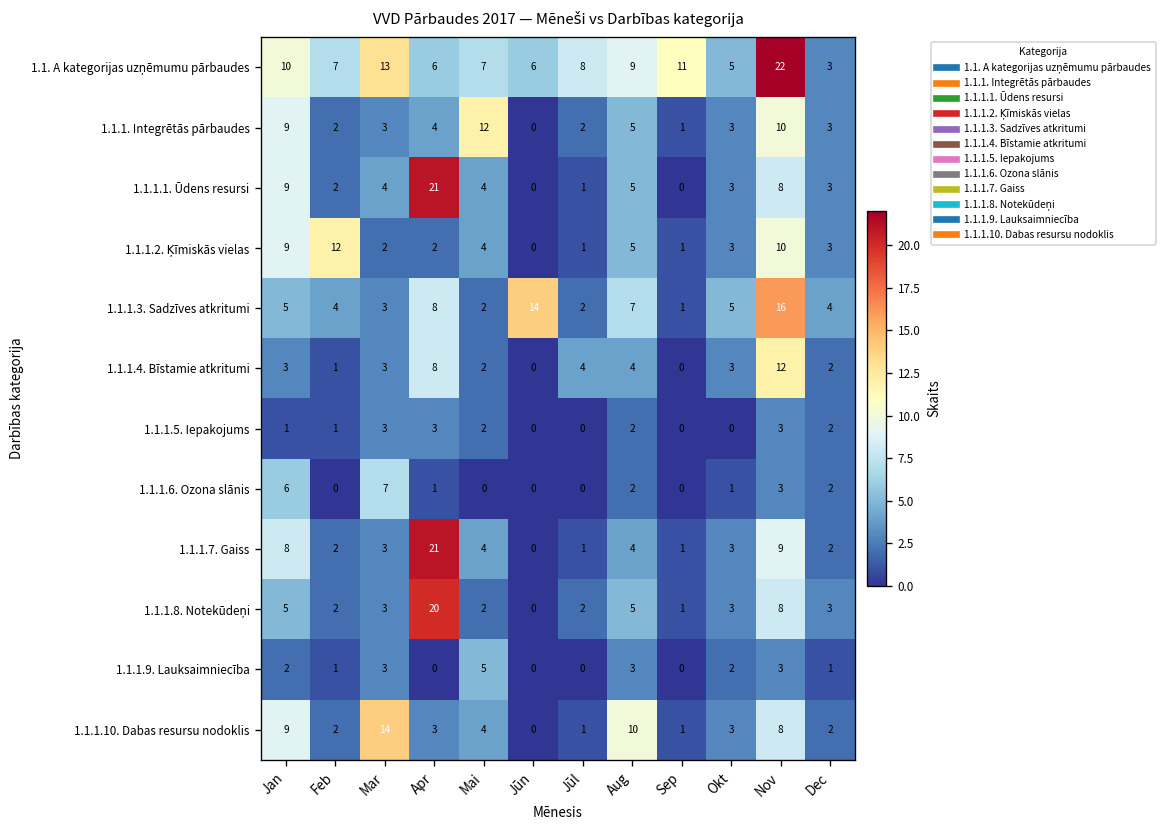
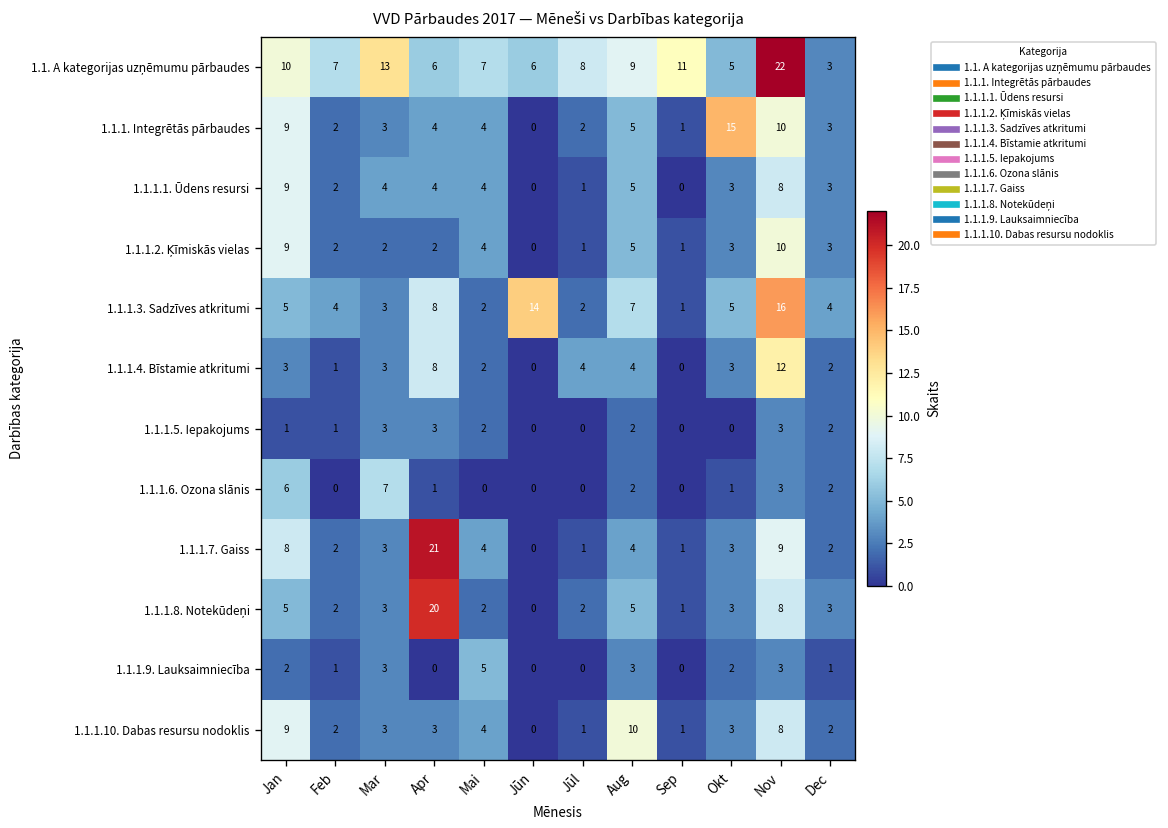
  {
    "1.1. A kategorijas uzņēmumu pārbaudes": {
      "Jan": 10,
      "Feb": 7,
      "Mar": 13,
      "Apr": 6,
      "Mai": 7,
      "Jūn": 6,
      "Jūl": 8,
      "Aug": 9,
      "Sep": 11,
      "Okt": 5,
      "Nov": 22,
      "Dec": 3
    },
    "1.1.1. Integrētās pārbaudes": {
      "Jan": 9,
      "Feb": 2,
      "Mar": 3,
      "Apr": 4,
-     "Mai": 12,
+     "Mai": 4,
      "Jūn": 0,
      "Jūl": 2,
      "Aug": 5,
      "Sep": 1,
-     "Okt": 3,
+     "Okt": 15,
      "Nov": 10,
      "Dec": 3
    },
    "1.1.1.1. Ūdens resursi": {
      "Jan": 9,
      "Feb": 2,
      "Mar": 4,
-     "Apr": 21,
+     "Apr": 4,
      "Mai": 4,
      "Jūn": 0,
      "Jūl": 1,
      "Aug": 5,
      "Sep": 0,
      "Okt": 3,
      "Nov": 8,
      "Dec": 3
    },
    "1.1.1.2. Ķīmiskās vielas": {
      "Jan": 9,
-     "Feb": 12,
+     "Feb": 2,
      "Mar": 2,
      "Apr": 2,
      "Mai": 4,
      "Jūn": 0,
      "Jūl": 1,
      "Aug": 5,
      "Sep": 1,
      "Okt": 3,
      "Nov": 10,
      "Dec": 3
    },
    "1.1.1.3. Sadzīves atkritumi": {
      "Jan": 5,
      "Feb": 4,
      "Mar": 3,
      "Apr": 8,
      "Mai": 2,
      "Jūn": 14,
      "Jūl": 2,
      "Aug": 7,
      "Sep": 1,
      "Okt": 5,
      "Nov": 16,
      "Dec": 4
    },
    "1.1.1.4. Bīstamie atkritumi": {
      "Jan": 3,
      "Feb": 1,
      "Mar": 3,
      "Apr": 8,
      "Mai": 2,
      "Jūn": 0,
      "Jūl": 4,
      "Aug": 4,
      "Sep": 0,
      "Okt": 3,
      "Nov": 12,
      "Dec": 2
    },
    "1.1.1.5. Iepakojums": {
      "Jan": 1,
      "Feb": 1,
      "Mar": 3,
      "Apr": 3,
      "Mai": 2,
      "Jūn": 0,
      "Jūl": 0,
      "Aug": 2,
      "Sep": 0,
      "Okt": 0,
      "Nov": 3,
      "Dec": 2
    },
    "1.1.1.6. Ozona slānis": {
      "Jan": 6,
      "Feb": 0,
      "Mar": 7,
      "Apr": 1,
      "Mai": 0,
      "Jūn": 0,
      "Jūl": 0,
      "Aug": 2,
      "Sep": 0,
      "Okt": 1,
      "Nov": 3,
      "Dec": 2
    },
    "1.1.1.7. Gaiss": {
      "Jan": 8,
      "Feb": 2,
      "Mar": 3,
      "Apr": 21,
      "Mai": 4,
      "Jūn": 0,
      "Jūl": 1,
      "Aug": 4,
      "Sep": 1,
      "Okt": 3,
      "Nov": 9,
      "Dec": 2
    },
    "1.1.1.8. Notekūdeņi": {
      "Jan": 5,
      "Feb": 2,
      "Mar": 3,
      "Apr": 20,
      "Mai": 2,
      "Jūn": 0,
      "Jūl": 2,
      "Aug": 5,
      "Sep": 1,
      "Okt": 3,
      "Nov": 8,
      "Dec": 3
    },
    "1.1.1.9. Lauksaimniecība": {
      "Jan": 2,
      "Feb": 1,
      "Mar": 3,
      "Apr": 0,
      "Mai": 5,
      "Jūn": 0,
      "Jūl": 0,
      "Aug": 3,
      "Sep": 0,
      "Okt": 2,
      "Nov": 3,
      "Dec": 1
    },
    "1.1.1.10. Dabas resursu nodoklis": {
      "Jan": 9,
      "Feb": 2,
-     "Mar": 14,
+     "Mar": 3,
      "Apr": 3,
      "Mai": 4,
      "Jūn": 0,
      "Jūl": 1,
      "Aug": 10,
      "Sep": 1,
      "Okt": 3,
      "Nov": 8,
      "Dec": 2
    }
  }
